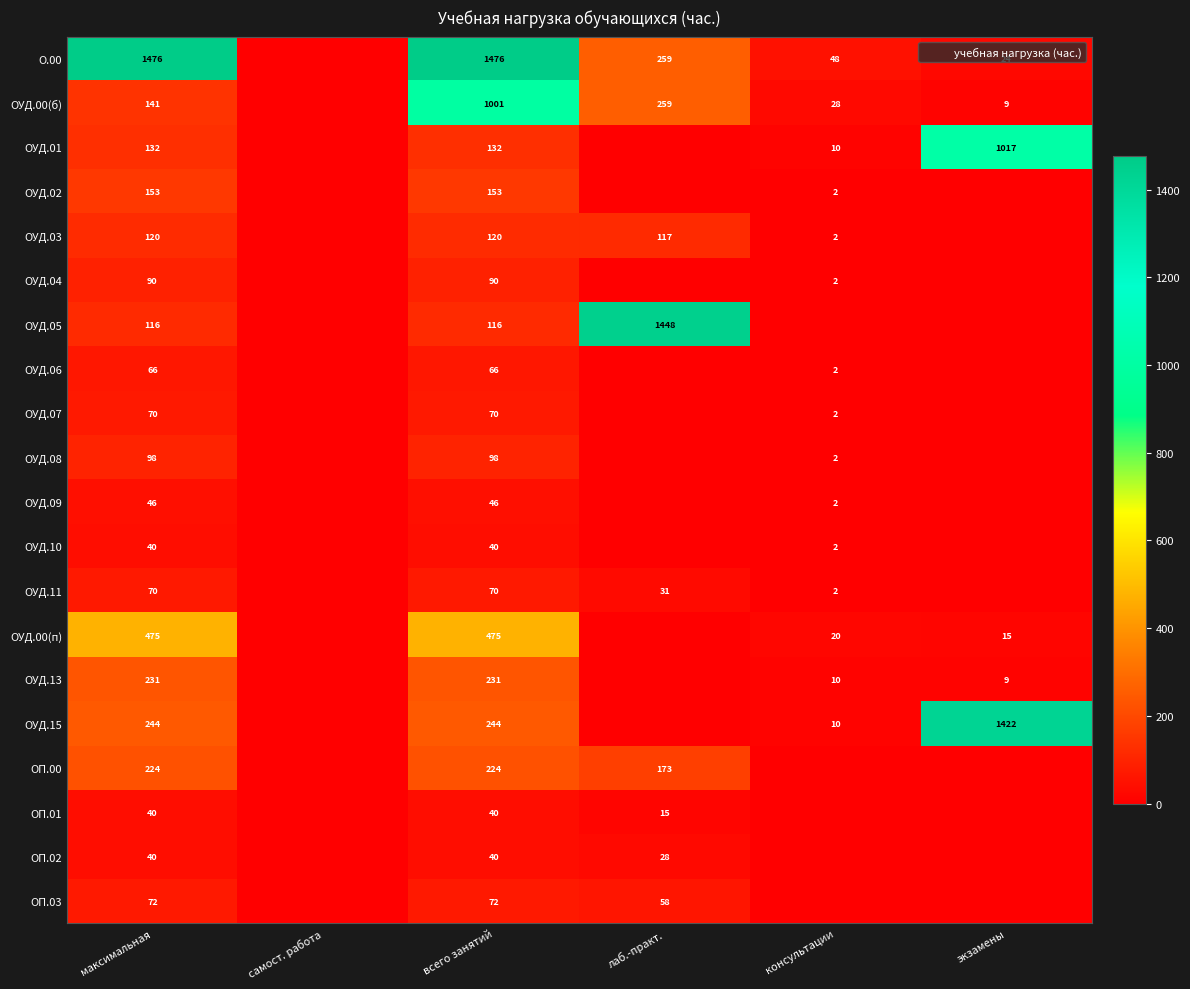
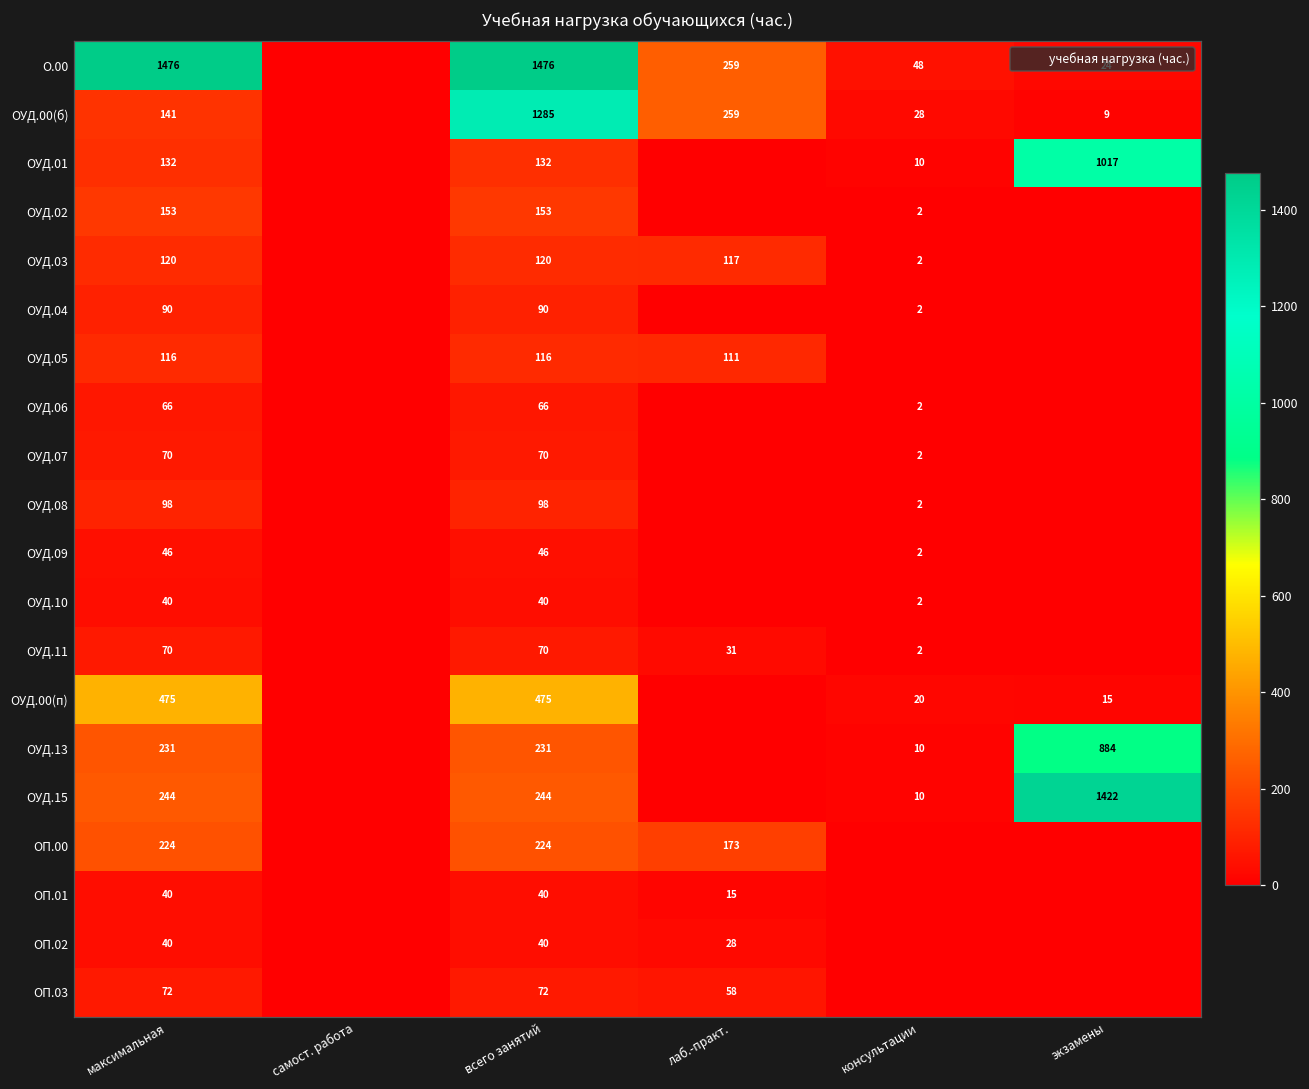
  {
    "О.00": {
      "максимальная": 1476,
      "всего занятий": 1476,
      "лаб.-практ.": 259,
      "консультации": 48
    },
    "ОУД.00(б)": {
      "максимальная": 141,
-     "всего занятий": 1001,
+     "всего занятий": 1285,
      "лаб.-практ.": 259,
      "консультации": 28,
      "экзамены": 9
    },
    "ОУД.01": {
      "максимальная": 132,
      "всего занятий": 132,
      "консультации": 10,
      "экзамены": 1017
    },
    "ОУД.02": {
      "максимальная": 153,
      "всего занятий": 153,
      "консультации": 2
    },
    "ОУД.03": {
      "максимальная": 120,
      "всего занятий": 120,
      "лаб.-практ.": 117,
      "консультации": 2
    },
    "ОУД.04": {
      "максимальная": 90,
      "всего занятий": 90,
      "консультации": 2
    },
    "ОУД.05": {
      "максимальная": 116,
      "всего занятий": 116,
-     "лаб.-практ.": 1448
+     "лаб.-практ.": 111
    },
    "ОУД.06": {
      "максимальная": 66,
      "всего занятий": 66,
      "консультации": 2
    },
    "ОУД.07": {
      "максимальная": 70,
      "всего занятий": 70,
      "консультации": 2
    },
    "ОУД.08": {
      "максимальная": 98,
      "всего занятий": 98,
      "консультации": 2
    },
    "ОУД.09": {
      "максимальная": 46,
      "всего занятий": 46,
      "консультации": 2
    },
    "ОУД.10": {
      "максимальная": 40,
      "всего занятий": 40,
      "консультации": 2
    },
    "ОУД.11": {
      "максимальная": 70,
      "всего занятий": 70,
      "лаб.-практ.": 31,
      "консультации": 2
    },
    "ОУД.00(п)": {
      "максимальная": 475,
      "всего занятий": 475,
      "консультации": 20,
      "экзамены": 15
    },
    "ОУД.13": {
      "максимальная": 231,
      "всего занятий": 231,
      "консультации": 10,
-     "экзамены": 9
+     "экзамены": 884
    },
    "ОУД.15": {
      "максимальная": 244,
      "всего занятий": 244,
      "консультации": 10,
      "экзамены": 1422
    },
    "ОП.00": {
      "максимальная": 224,
      "всего занятий": 224,
      "лаб.-практ.": 173
    },
    "ОП.01": {
      "максимальная": 40,
      "всего занятий": 40,
      "лаб.-практ.": 15
    },
    "ОП.02": {
      "максимальная": 40,
      "всего занятий": 40,
      "лаб.-практ.": 28
    },
    "ОП.03": {
      "максимальная": 72,
      "всего занятий": 72,
      "лаб.-практ.": 58
    }
  }
